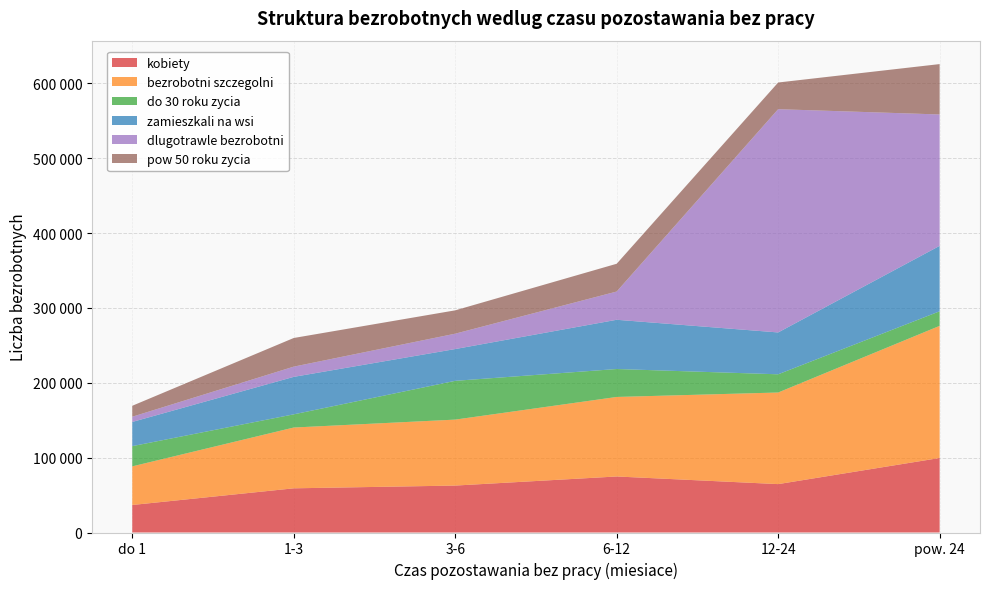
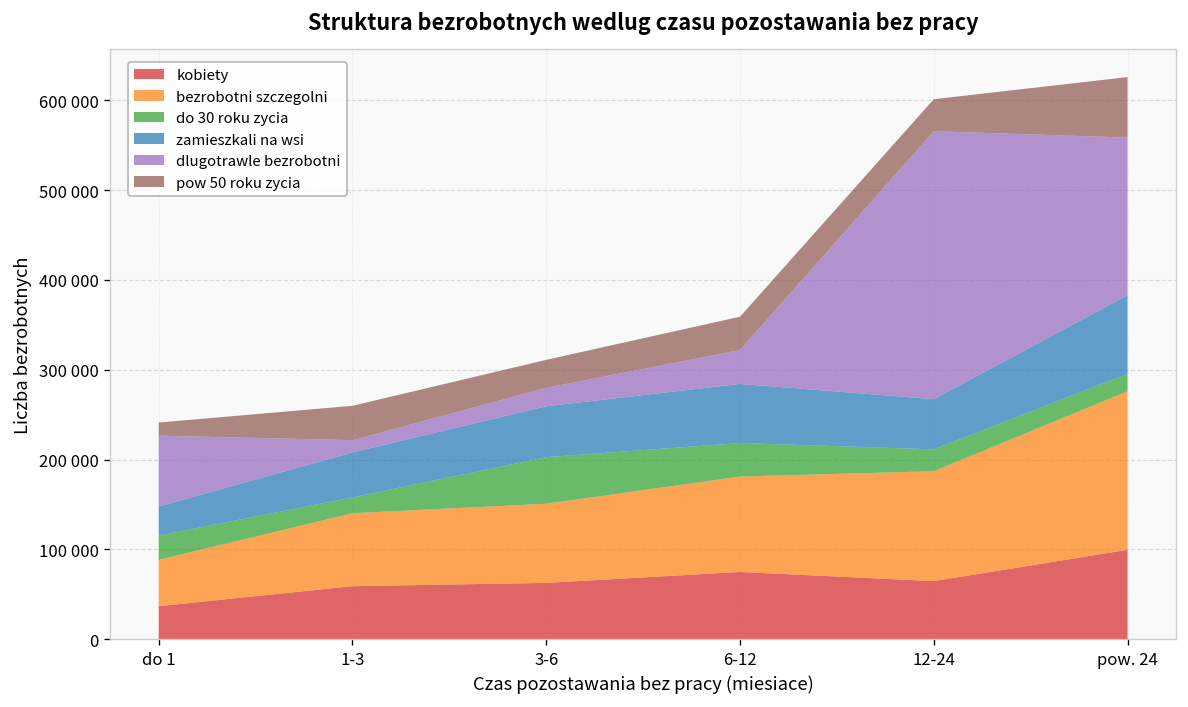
  {
    "kobiety": {
      "do 1": 40000,
      "1-3": 60000,
      "3-6": 60000,
      "6-12": 70000,
      "12-24": 60000,
      "pow. 24": 100000
    },
    "bezrobotni szczegolni": {
      "do 1": 50000,
      "1-3": 80000,
      "3-6": 90000,
      "6-12": 110000,
      "12-24": 120000,
      "pow. 24": 180000
    },
    "do 30 roku zycia": {
      "do 1": 30000,
      "1-3": 20000,
      "3-6": 50000,
      "6-12": 40000,
      "12-24": 20000,
      "pow. 24": 20000
    },
    "zamieszkali na wsi": {
      "do 1": 30000,
      "1-3": 50000,
-     "3-6": 40000,
+     "3-6": 60000,
      "6-12": 70000,
      "12-24": 60000,
      "pow. 24": 90000
    },
    "dlugotrawle bezrobotni": {
-     "do 1": 10000,
+     "do 1": 80000,
      "1-3": 10000,
      "3-6": 20000,
      "6-12": 40000,
      "12-24": 300000,
      "pow. 24": 180000
    },
    "pow 50 roku zycia": {
      "do 1": 10000,
      "1-3": 40000,
      "3-6": 30000,
      "6-12": 40000,
      "12-24": 40000,
      "pow. 24": 70000
    }
  }
